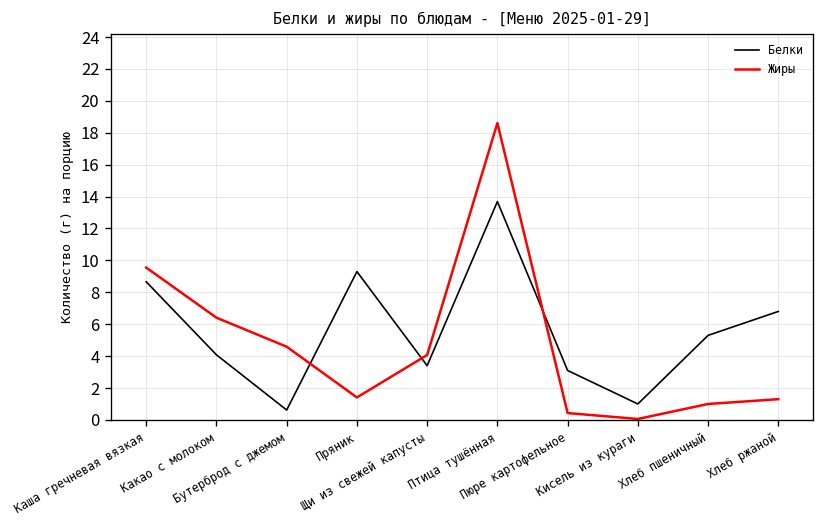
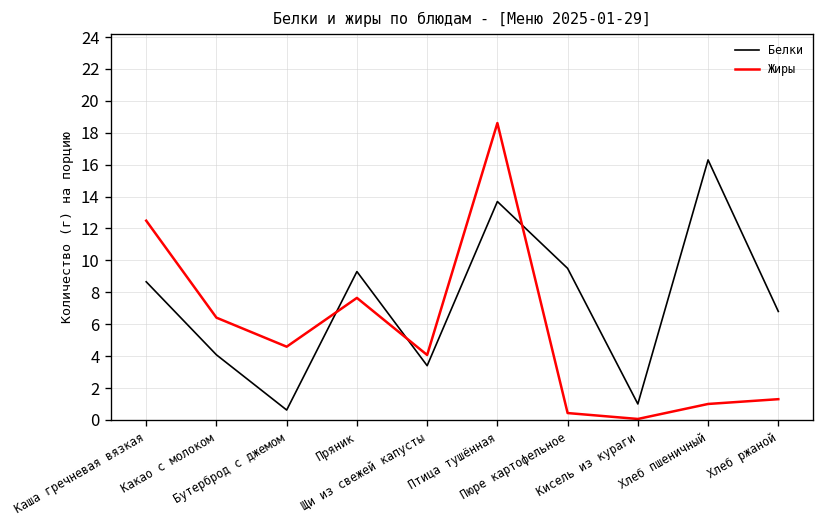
  {
    "Белки": {
      "Каша гречневая вязкая": 8.7,
      "Какао с молоком": 4.1,
      "Бутерброд с джемом": 0.6,
      "Пряник": 9.3,
      "Щи из свежей капусты": 3.4,
      "Птица тушённая": 13.7,
-     "Пюре картофельное": 3.1,
+     "Пюре картофельное": 9.5,
      "Кисель из кураги": 1.0,
-     "Хлеб пшеничный": 5.3,
+     "Хлеб пшеничный": 16.3,
      "Хлеб ржаной": 6.8
    },
    "Жиры": {
-     "Каша гречневая вязкая": 9.6,
+     "Каша гречневая вязкая": 12.5,
      "Какао с молоком": 6.4,
      "Бутерброд с джемом": 4.6,
-     "Пряник": 1.4,
+     "Пряник": 7.7,
      "Щи из свежей капусты": 4.1,
      "Птица тушённая": 18.6,
      "Пюре картофельное": 0.4,
      "Кисель из кураги": 0.1,
      "Хлеб пшеничный": 1.0,
      "Хлеб ржаной": 1.3
    }
  }
